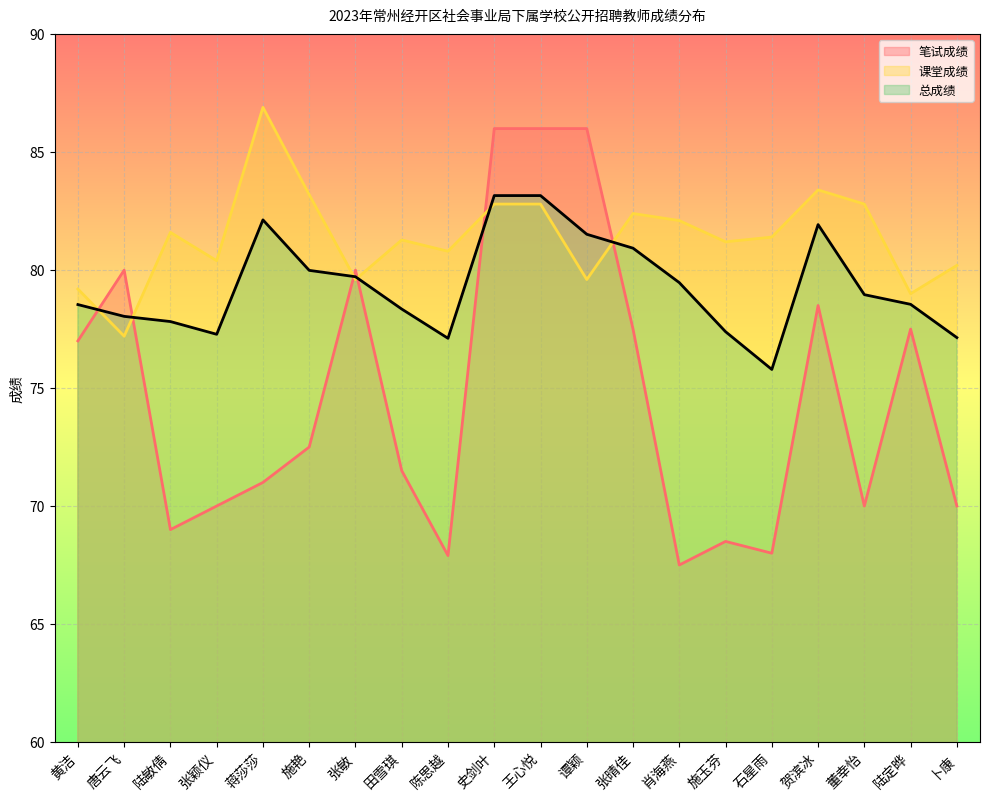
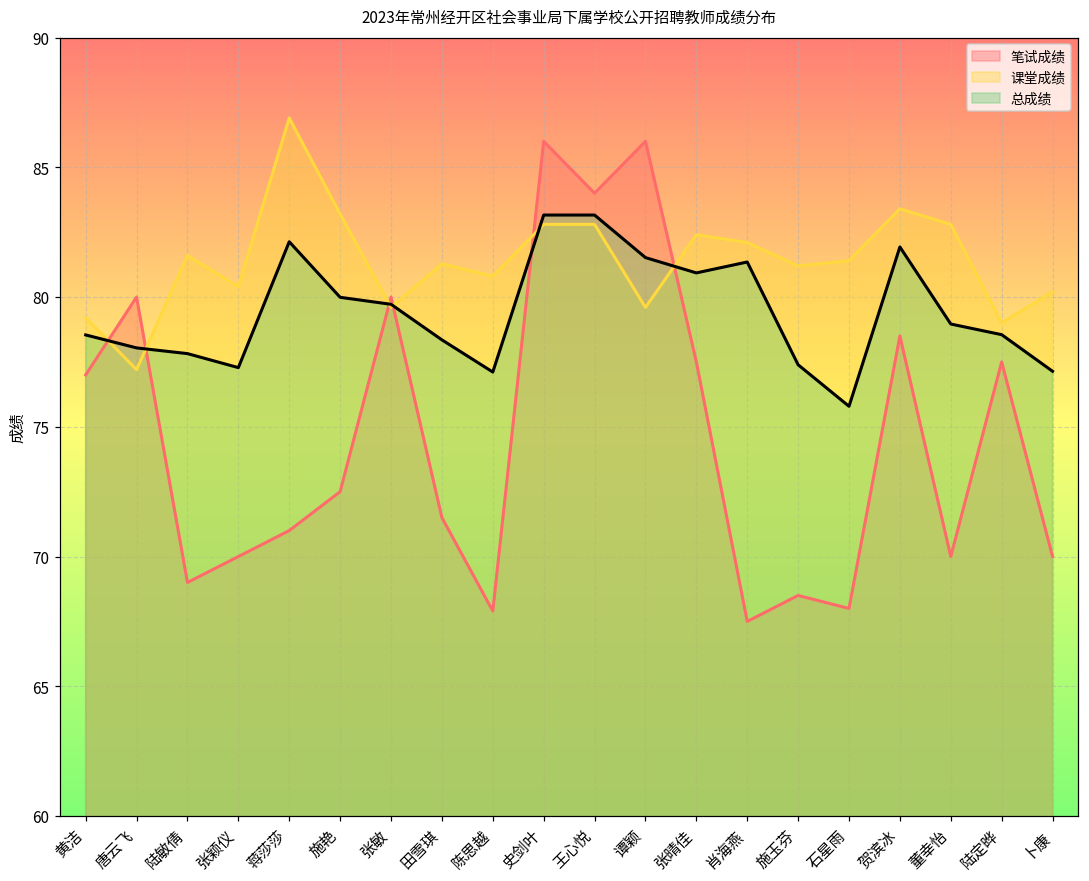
  {
    "笔试成绩": {
      "黄洁": 77,
      "唐云飞": 80,
      "陆敏倩": 69,
      "张颖仪": 70,
      "蒋莎莎": 71,
      "施艳": 72.5,
      "张敏": 80,
      "田雪琪": 71.5,
      "陈思越": 68,
      "史剑叶": 86,
-     "王心悦": 86,
+     "王心悦": 84,
      "谭颖": 86,
      "张晴佳": 77.5,
      "肖海燕": 67.5,
      "施玉芬": 68.5,
      "石星雨": 68,
      "贺滨冰": 78.5,
      "董幸怡": 70,
      "陆定晔": 77.5,
      "卜康": 70
    },
    "课堂成绩": {
      "黄洁": 79.2,
      "唐云飞": 77.2,
      "陆敏倩": 81.6,
      "张颖仪": 80.4,
      "蒋莎莎": 86.9,
      "施艳": 83.2,
      "张敏": 79.6,
      "田雪琪": 81.3,
      "陈思越": 80.8,
      "史剑叶": 82.8,
      "王心悦": 82.8,
      "谭颖": 79.6,
      "张晴佳": 82.4,
      "肖海燕": 82.1,
      "施玉芬": 81.2,
      "石星雨": 81.4,
      "贺滨冰": 83.4,
      "董幸怡": 82.8,
      "陆定晔": 79.0,
      "卜康": 80.2
    },
    "总成绩": {
      "黄洁": 78.5,
      "唐云飞": 78.0,
      "陆敏倩": 77.8,
      "张颖仪": 77.3,
      "蒋莎莎": 82.1,
      "施艳": 80.0,
      "张敏": 79.7,
      "田雪琪": 78.4,
      "陈思越": 77.1,
      "史剑叶": 83.2,
      "王心悦": 83.2,
      "谭颖": 81.5,
      "张晴佳": 80.9,
-     "肖海燕": 79.5,
+     "肖海燕": 81.4,
      "施玉芬": 77.4,
      "石星雨": 75.8,
      "贺滨冰": 81.9,
      "董幸怡": 79.0,
      "陆定晔": 78.6,
      "卜康": 77.1
    }
  }
